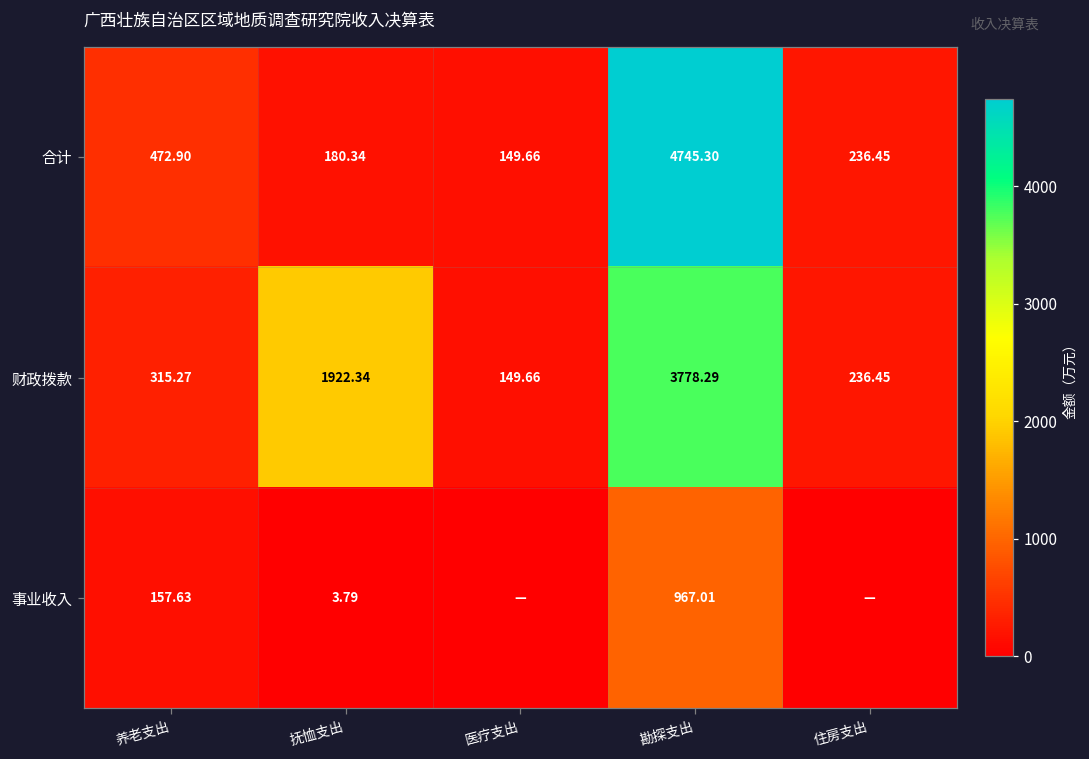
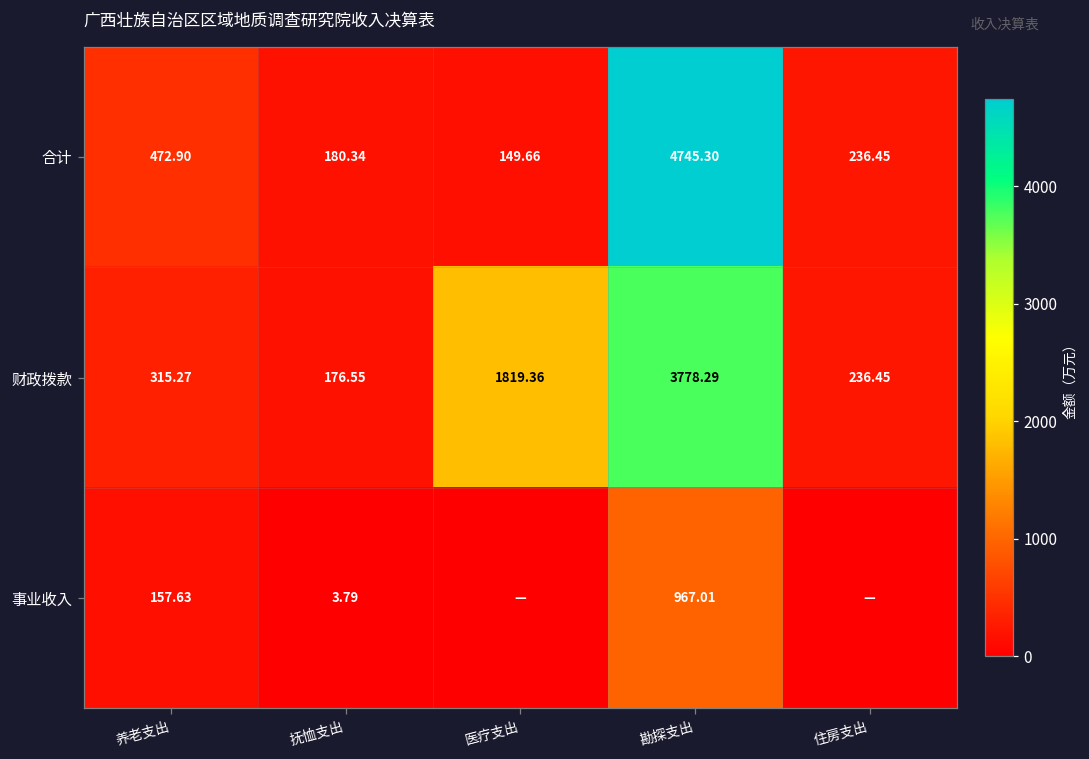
  {
    "合计": {
      "养老支出": 472.90,
      "抚恤支出": 180.34,
      "医疗支出": 149.66,
      "勘探支出": 4745.30,
      "住房支出": 236.45
    },
    "财政拨款": {
      "养老支出": 315.27,
-     "抚恤支出": 1922.34,
-     "医疗支出": 149.66,
+     "抚恤支出": 176.55,
+     "医疗支出": 1819.36,
      "勘探支出": 3778.29,
      "住房支出": 236.45
    },
    "事业收入": {
      "养老支出": 157.63,
      "抚恤支出": 3.79,
      "勘探支出": 967.01
    }
  }
